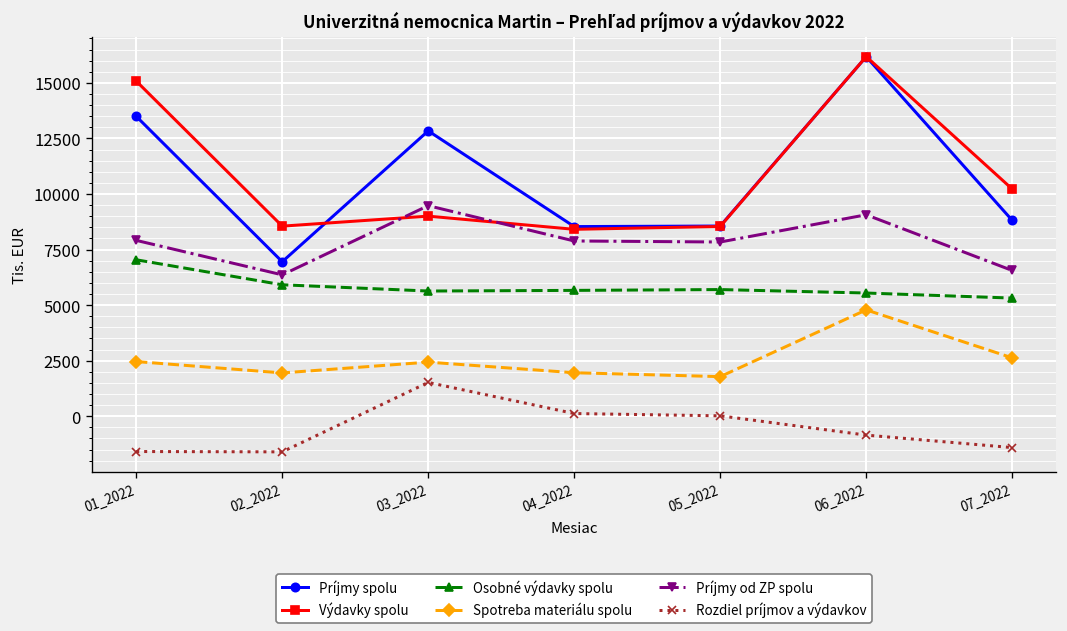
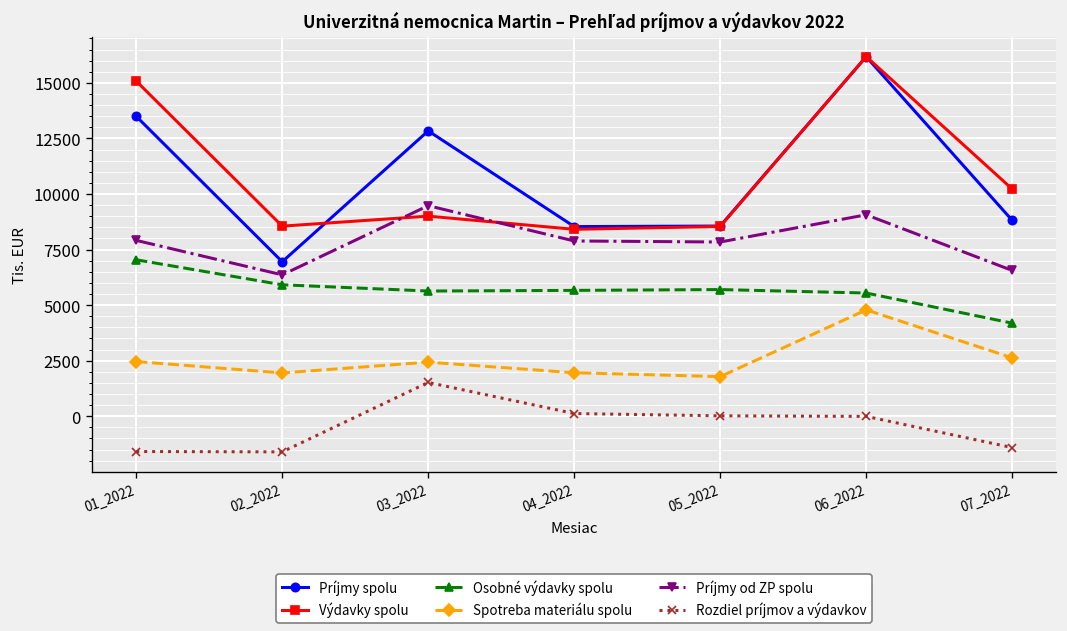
  {
    "Príjmy spolu": {
      "01_2022": 13500,
      "02_2022": 7000,
      "03_2022": 12800,
      "07_2022": 8800
    },
    "Výdavky spolu": {
      "01_2022": 15100,
      "02_2022": 8600,
      "03_2022": 9000,
      "07_2022": 10200
    },
    "Osobné výdavky spolu": {
      "01_2022": 7000,
      "02_2022": 5900,
      "03_2022": 5600,
      "04_2022": 5700,
      "05_2022": 5700,
      "06_2022": 5500,
-     "07_2022": 5300
+     "07_2022": 4200
    },
    "Spotreba materiálu spolu": {
      "01_2022": 2500,
      "02_2022": 2000,
      "03_2022": 2400,
      "04_2022": 2000,
      "05_2022": 1800,
      "06_2022": 4800,
      "07_2022": 2600
    },
    "Príjmy od ZP spolu": {
      "01_2022": 7900,
      "02_2022": 6400,
      "03_2022": 9500,
      "04_2022": 7900,
      "05_2022": 7800,
      "06_2022": 9100,
      "07_2022": 6600
    },
    "Rozdiel príjmov a výdavkov": {
      "01_2022": -1600,
      "02_2022": -1600,
      "03_2022": 1500,
      "04_2022": 100,
      "05_2022": 0,
-     "06_2022": -800,
+     "06_2022": 0,
      "07_2022": -1400
    }
  }
